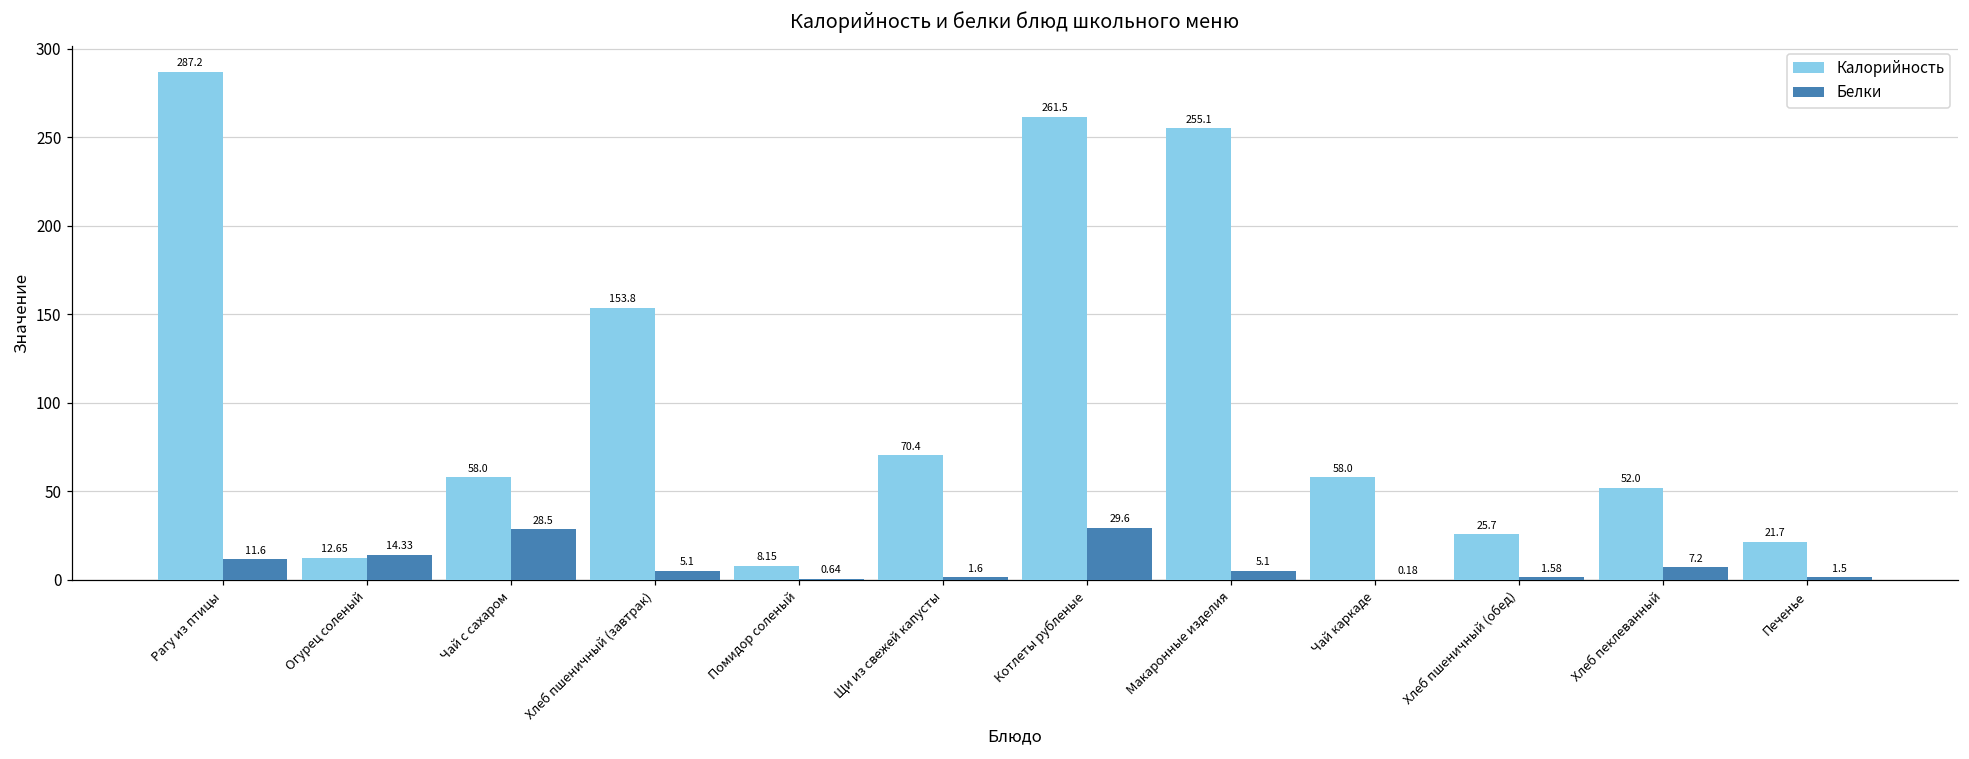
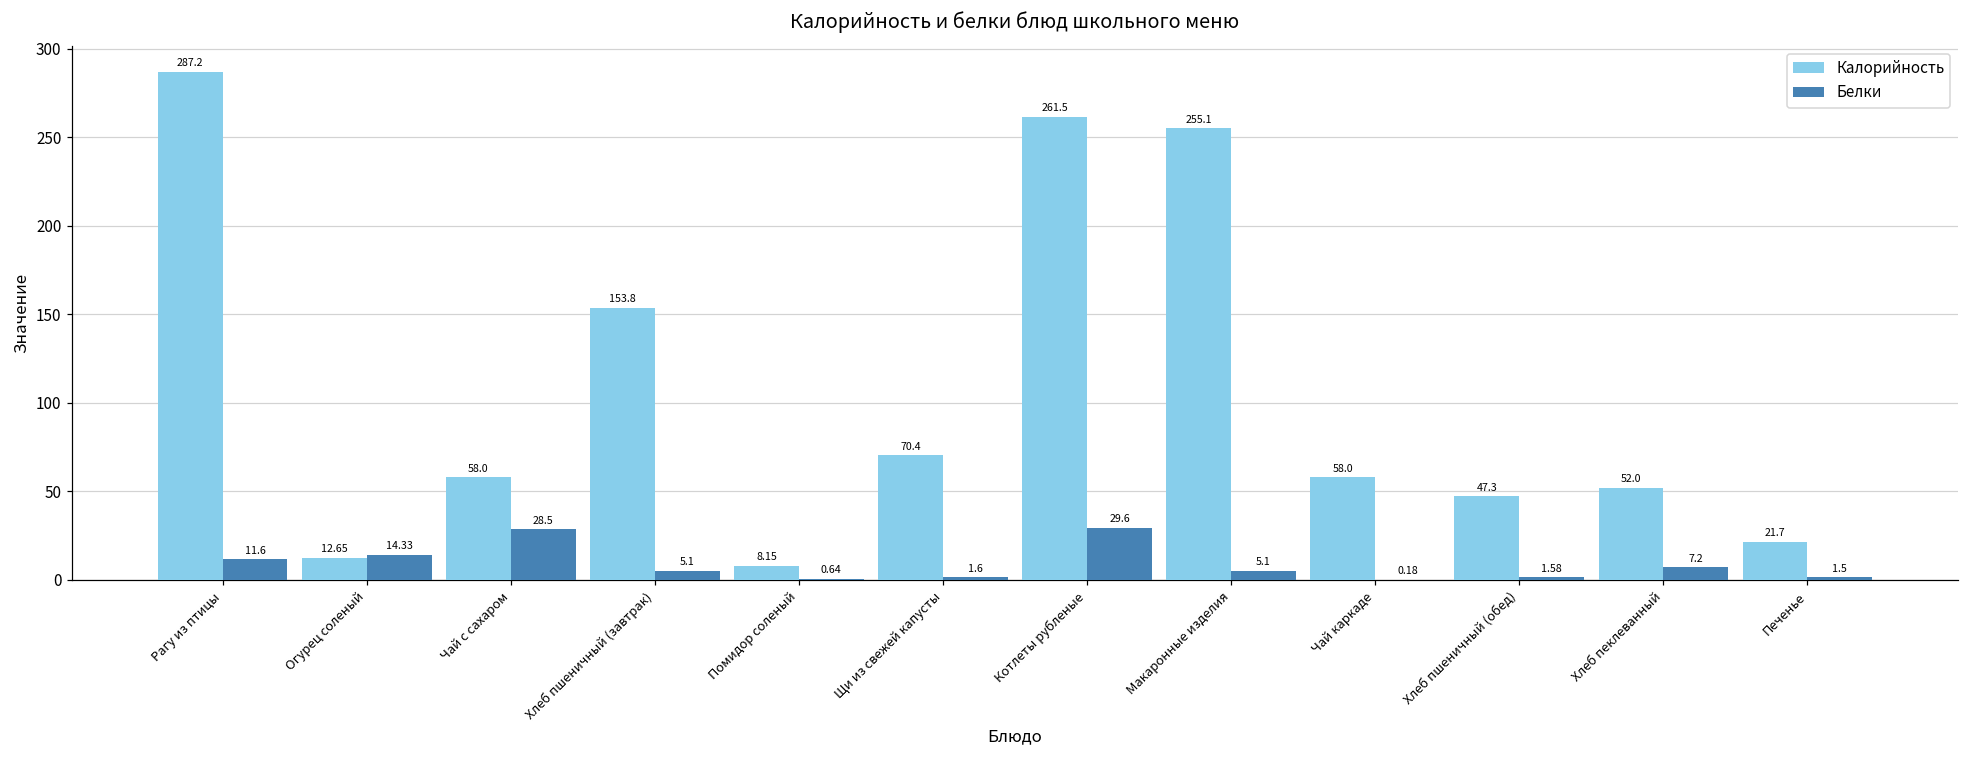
  {
    "Калорийность": {
      "Рагу из птицы": 287.2,
      "Огурец соленый": 12.65,
      "Чай с сахаром": 58.0,
      "Хлеб пшеничный (завтрак)": 153.8,
      "Помидор соленый": 8.15,
      "Щи из свежей капусты": 70.4,
      "Котлеты рубленые": 261.5,
      "Макаронные изделия": 255.1,
      "Чай каркаде": 58.0,
-     "Хлеб пшеничный (обед)": 25.7,
+     "Хлеб пшеничный (обед)": 47.3,
      "Хлеб пеклеванный": 52.0,
      "Печенье": 21.7
    },
    "Белки": {
      "Рагу из птицы": 11.6,
      "Огурец соленый": 14.33,
      "Чай с сахаром": 28.5,
      "Хлеб пшеничный (завтрак)": 5.1,
      "Помидор соленый": 0.64,
      "Щи из свежей капусты": 1.6,
      "Котлеты рубленые": 29.6,
      "Макаронные изделия": 5.1,
      "Чай каркаде": 0.18,
      "Хлеб пшеничный (обед)": 1.58,
      "Хлеб пеклеванный": 7.2,
      "Печенье": 1.5
    }
  }
